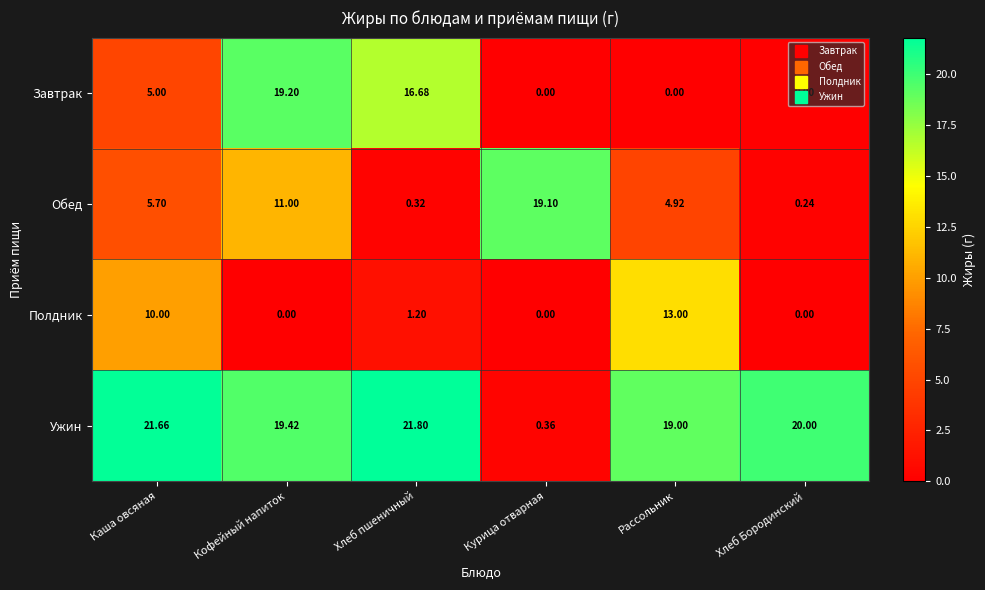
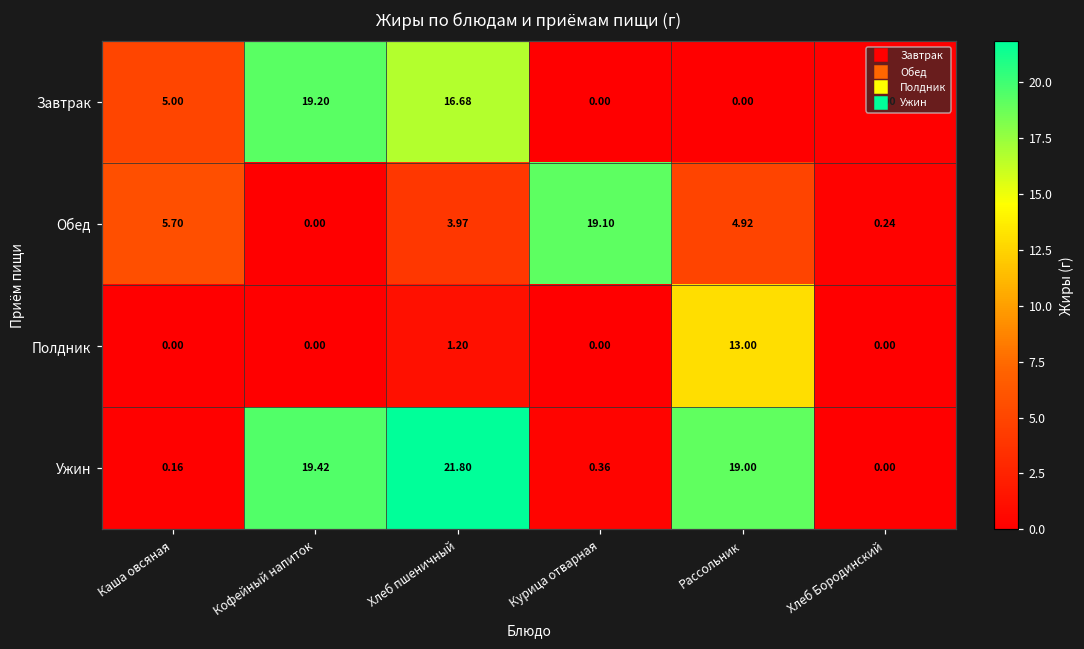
  {
    "Завтрак": {
      "Каша овсяная": 5.00,
      "Кофейный напиток": 19.20,
      "Хлеб пшеничный": 16.68,
      "Курица отварная": 0.00,
      "Рассольник": 0.00
    },
    "Обед": {
      "Каша овсяная": 5.70,
-     "Кофейный напиток": 11.00,
-     "Хлеб пшеничный": 0.32,
+     "Кофейный напиток": 0.00,
+     "Хлеб пшеничный": 3.97,
      "Курица отварная": 19.10,
      "Рассольник": 4.92,
      "Хлеб Бородинский": 0.24
    },
    "Полдник": {
-     "Каша овсяная": 10.00,
+     "Каша овсяная": 0.00,
      "Кофейный напиток": 0.00,
      "Хлеб пшеничный": 1.20,
      "Курица отварная": 0.00,
      "Рассольник": 13.00,
      "Хлеб Бородинский": 0.00
    },
    "Ужин": {
-     "Каша овсяная": 21.66,
+     "Каша овсяная": 0.16,
      "Кофейный напиток": 19.42,
      "Хлеб пшеничный": 21.80,
      "Курица отварная": 0.36,
      "Рассольник": 19.00,
-     "Хлеб Бородинский": 20.00
+     "Хлеб Бородинский": 0.00
    }
  }
